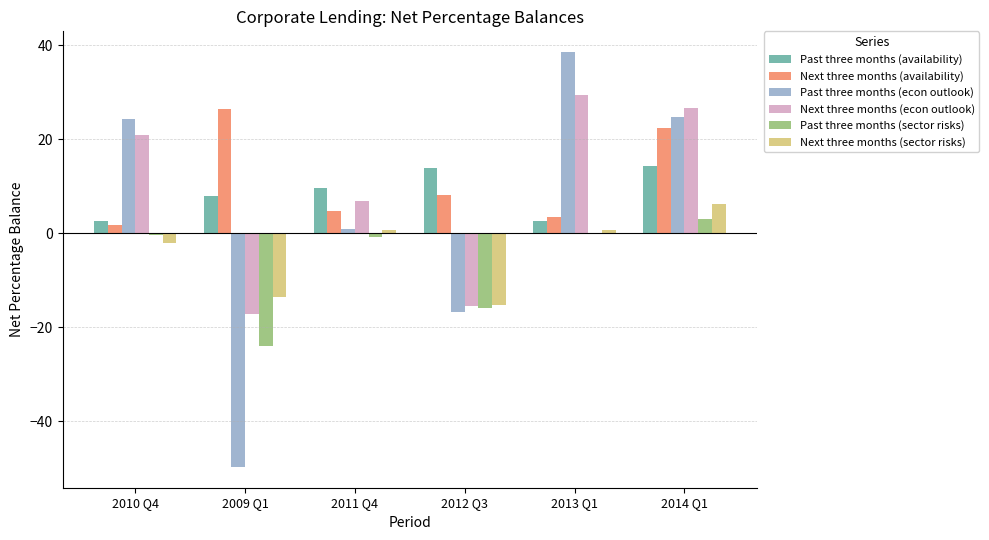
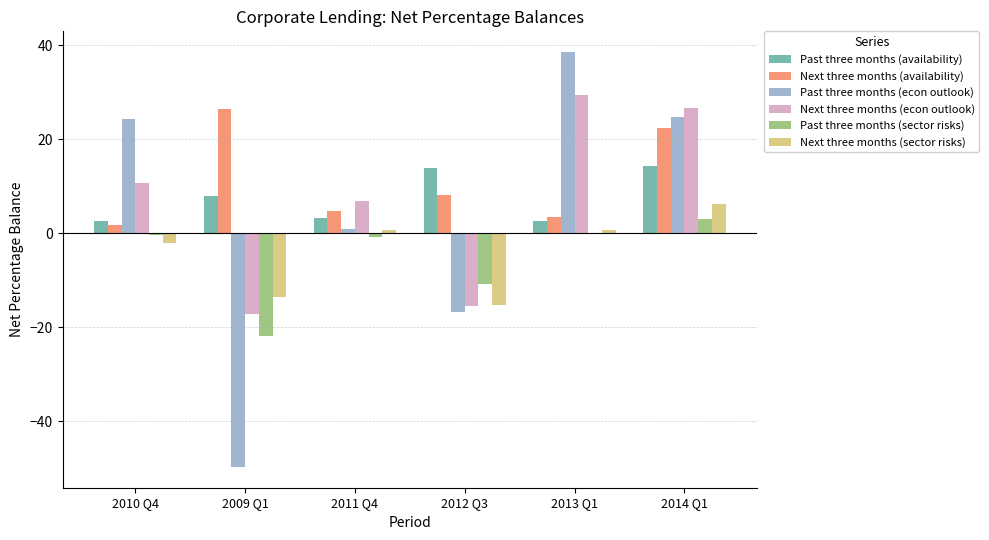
  {
    "Past three months (availability)": {
      "2010 Q4": 3,
      "2009 Q1": 8,
-     "2011 Q4": 10,
+     "2011 Q4": 3,
      "2012 Q3": 14,
      "2013 Q1": 3,
      "2014 Q1": 14
    },
    "Next three months (availability)": {
      "2010 Q4": 2,
      "2009 Q1": 26,
      "2011 Q4": 5,
      "2012 Q3": 8,
      "2013 Q1": 4,
      "2014 Q1": 22
    },
    "Past three months (econ outlook)": {
      "2010 Q4": 24,
      "2009 Q1": -50,
      "2011 Q4": 1,
      "2012 Q3": -17,
      "2013 Q1": 39,
      "2014 Q1": 25
    },
    "Next three months (econ outlook)": {
-     "2010 Q4": 21,
+     "2010 Q4": 11,
      "2009 Q1": -17,
      "2011 Q4": 7,
      "2012 Q3": -16,
      "2013 Q1": 29,
      "2014 Q1": 27
    },
    "Past three months (sector risks)": {
-     "2009 Q1": -24,
+     "2009 Q1": -22,
      "2011 Q4": -1,
-     "2012 Q3": -16,
+     "2012 Q3": -11,
      "2013 Q1": 0,
      "2014 Q1": 3
    },
    "Next three months (sector risks)": {
      "2010 Q4": -2,
      "2009 Q1": -14,
      "2011 Q4": 1,
      "2012 Q3": -15,
      "2013 Q1": 1,
      "2014 Q1": 6
    }
  }
